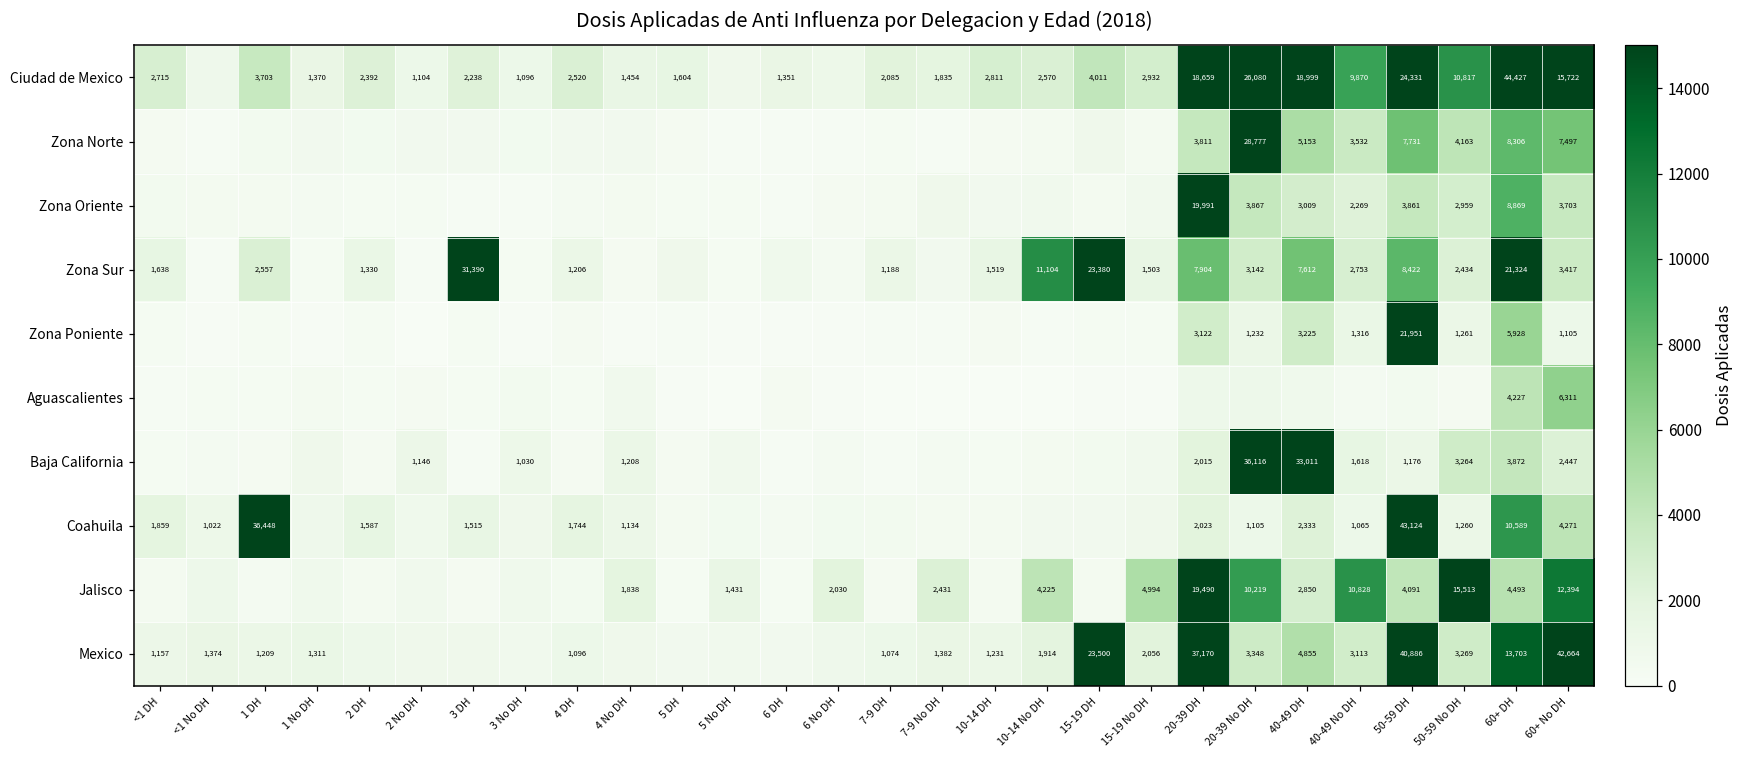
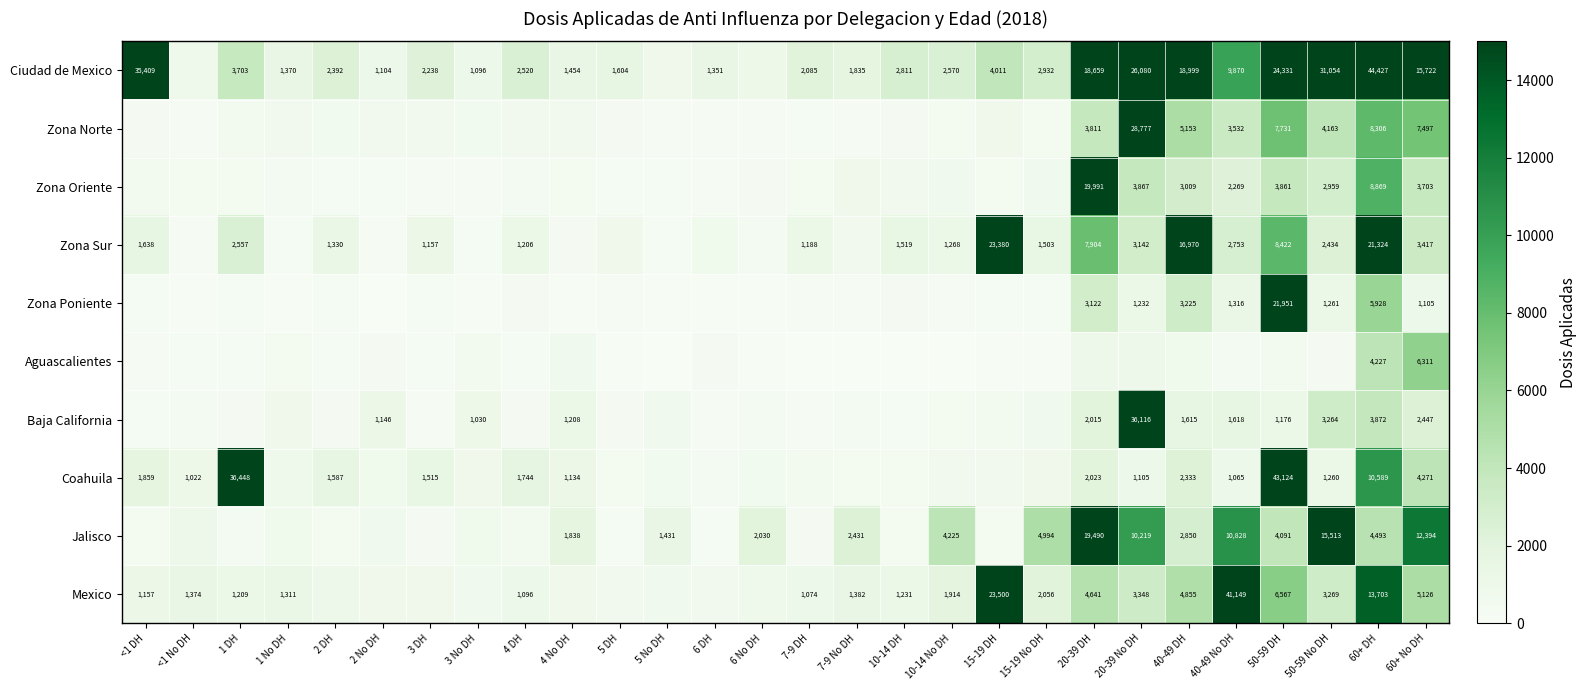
  {
    "Ciudad de Mexico": {
-     "<1 DH": "2,715",
+     "<1 DH": "35,409",
      "1 DH": "3,703",
      "1 No DH": "1,370",
      "2 DH": "2,392",
      "2 No DH": "1,104",
      "3 DH": "2,238",
      "3 No DH": "1,096",
      "4 DH": "2,520",
      "4 No DH": "1,454",
      "5 DH": "1,604",
      "6 DH": "1,351",
      "7-9 DH": "2,085",
      "7-9 No DH": "1,835",
      "10-14 DH": "2,811",
      "10-14 No DH": "2,570",
      "15-19 DH": "4,011",
      "15-19 No DH": "2,932",
      "20-39 DH": "18,659",
      "20-39 No DH": "26,080",
      "40-49 DH": "18,999",
      "40-49 No DH": "9,870",
      "50-59 DH": "24,331",
-     "50-59 No DH": "10,817",
+     "50-59 No DH": "31,054",
      "60+ DH": "44,427",
      "60+ No DH": "15,722"
    },
    "Zona Norte": {
      "20-39 DH": "3,811",
      "20-39 No DH": "28,777",
      "40-49 DH": "5,153",
      "40-49 No DH": "3,532",
      "50-59 DH": "7,731",
      "50-59 No DH": "4,163",
      "60+ DH": "8,306",
      "60+ No DH": "7,497"
    },
    "Zona Oriente": {
      "20-39 DH": "19,991",
      "20-39 No DH": "3,867",
      "40-49 DH": "3,009",
      "40-49 No DH": "2,269",
      "50-59 DH": "3,861",
      "50-59 No DH": "2,959",
      "60+ DH": "8,869",
      "60+ No DH": "3,703"
    },
    "Zona Sur": {
      "<1 DH": "1,638",
      "1 DH": "2,557",
      "2 DH": "1,330",
-     "3 DH": "31,390",
+     "3 DH": "1,157",
      "4 DH": "1,206",
      "7-9 DH": "1,188",
      "10-14 DH": "1,519",
-     "10-14 No DH": "11,104",
+     "10-14 No DH": "1,268",
      "15-19 DH": "23,380",
      "15-19 No DH": "1,503",
      "20-39 DH": "7,904",
      "20-39 No DH": "3,142",
-     "40-49 DH": "7,612",
+     "40-49 DH": "16,970",
      "40-49 No DH": "2,753",
      "50-59 DH": "8,422",
      "50-59 No DH": "2,434",
      "60+ DH": "21,324",
      "60+ No DH": "3,417"
    },
    "Zona Poniente": {
      "20-39 DH": "3,122",
      "20-39 No DH": "1,232",
      "40-49 DH": "3,225",
      "40-49 No DH": "1,316",
      "50-59 DH": "21,951",
      "50-59 No DH": "1,261",
      "60+ DH": "5,928",
      "60+ No DH": "1,105"
    },
    "Aguascalientes": {
      "60+ DH": "4,227",
      "60+ No DH": "6,311"
    },
    "Baja California": {
      "2 No DH": "1,146",
      "3 No DH": "1,030",
      "4 No DH": "1,208",
      "20-39 DH": "2,015",
      "20-39 No DH": "36,116",
-     "40-49 DH": "33,011",
+     "40-49 DH": "1,615",
      "40-49 No DH": "1,618",
      "50-59 DH": "1,176",
      "50-59 No DH": "3,264",
      "60+ DH": "3,872",
      "60+ No DH": "2,447"
    },
    "Coahuila": {
      "<1 DH": "1,859",
      "<1 No DH": "1,022",
      "1 DH": "36,448",
      "2 DH": "1,587",
      "3 DH": "1,515",
      "4 DH": "1,744",
      "4 No DH": "1,134",
      "20-39 DH": "2,023",
      "20-39 No DH": "1,105",
      "40-49 DH": "2,333",
      "40-49 No DH": "1,065",
      "50-59 DH": "43,124",
      "50-59 No DH": "1,260",
      "60+ DH": "10,589",
      "60+ No DH": "4,271"
    },
    "Jalisco": {
      "4 No DH": "1,838",
      "5 No DH": "1,431",
      "6 No DH": "2,030",
      "7-9 No DH": "2,431",
      "10-14 No DH": "4,225",
      "15-19 No DH": "4,994",
      "20-39 DH": "19,490",
      "20-39 No DH": "10,219",
      "40-49 DH": "2,850",
      "40-49 No DH": "10,828",
      "50-59 DH": "4,091",
      "50-59 No DH": "15,513",
      "60+ DH": "4,493",
      "60+ No DH": "12,394"
    },
    "Mexico": {
      "<1 DH": "1,157",
      "<1 No DH": "1,374",
      "1 DH": "1,209",
      "1 No DH": "1,311",
      "4 DH": "1,096",
      "7-9 DH": "1,074",
      "7-9 No DH": "1,382",
      "10-14 DH": "1,231",
      "10-14 No DH": "1,914",
      "15-19 DH": "23,500",
      "15-19 No DH": "2,056",
-     "20-39 DH": "37,170",
+     "20-39 DH": "4,641",
      "20-39 No DH": "3,348",
      "40-49 DH": "4,855",
-     "40-49 No DH": "3,113",
-     "50-59 DH": "40,886",
+     "40-49 No DH": "41,149",
+     "50-59 DH": "6,567",
      "50-59 No DH": "3,269",
      "60+ DH": "13,703",
-     "60+ No DH": "42,664"
+     "60+ No DH": "5,126"
    }
  }
